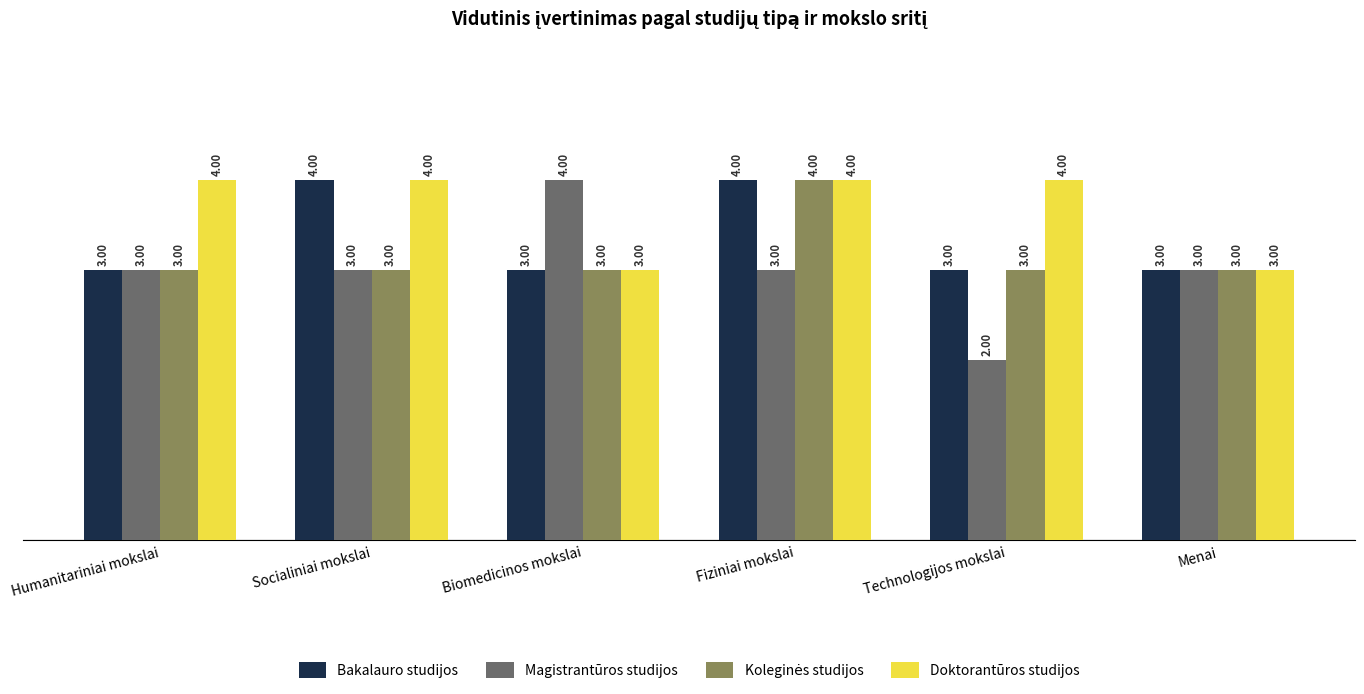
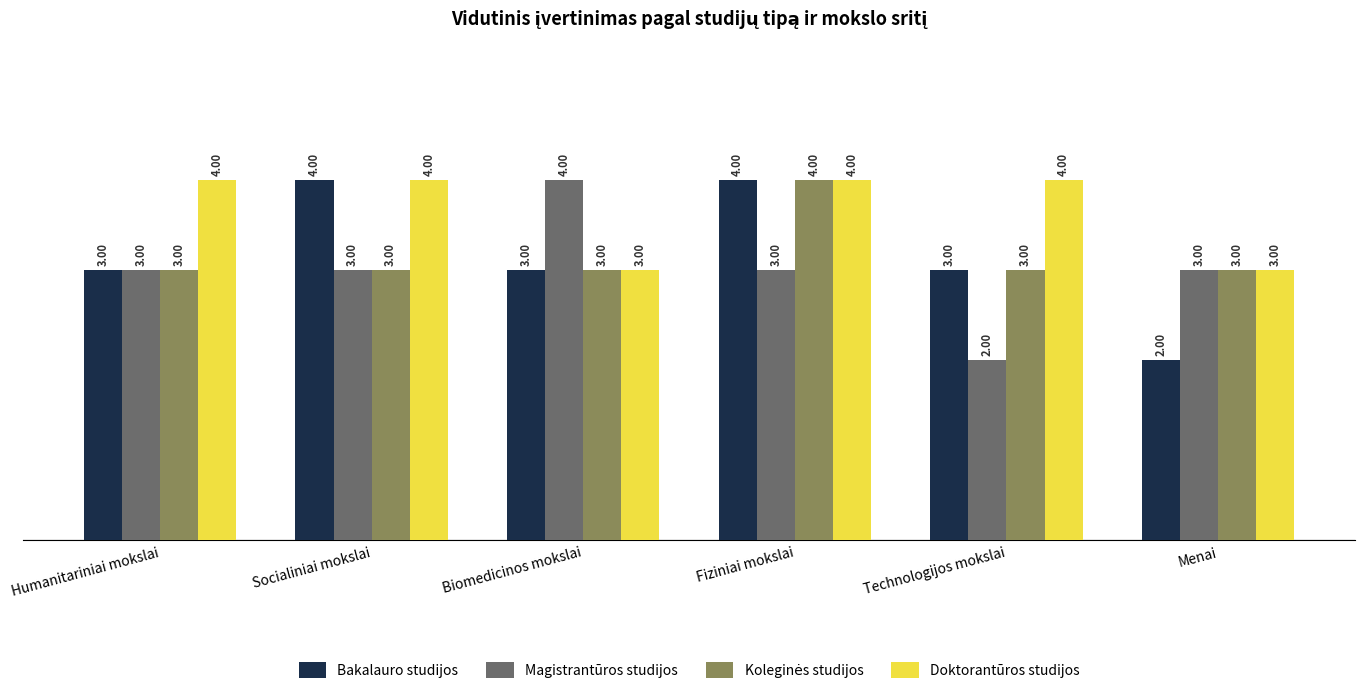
  {
    "Bakalauro studijos": {
      "Humanitariniai mokslai": 3.00,
      "Socialiniai mokslai": 4.00,
      "Biomedicinos mokslai": 3.00,
      "Fiziniai mokslai": 4.00,
      "Technologijos mokslai": 3.00,
-     "Menai": 3.00
+     "Menai": 2.00
    },
    "Doktorantūros studijos": {
      "Humanitariniai mokslai": 4.00,
      "Socialiniai mokslai": 4.00,
      "Biomedicinos mokslai": 3.00,
      "Fiziniai mokslai": 4.00,
      "Technologijos mokslai": 4.00,
      "Menai": 3.00
    }
  }
